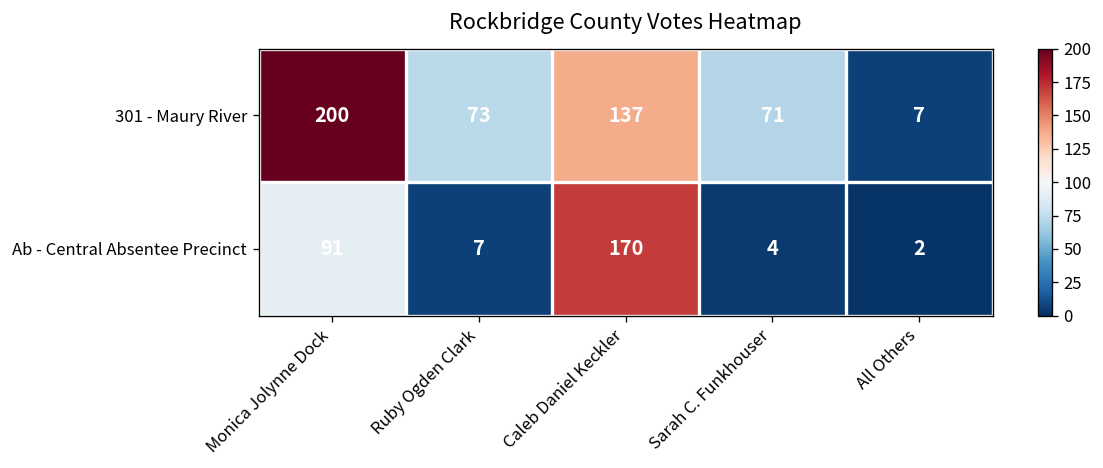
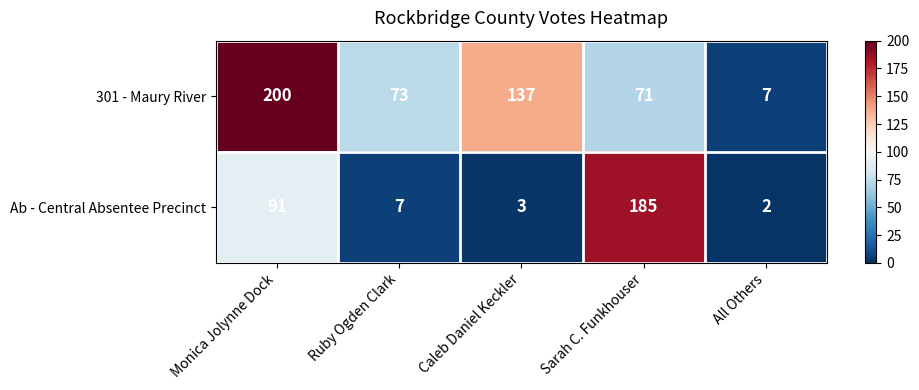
  {
    "301 - Maury River": {
      "Monica Jolynne Dock": 200,
      "Ruby Ogden Clark": 73,
      "Caleb Daniel Keckler": 137,
      "Sarah C. Funkhouser": 71,
      "All Others": 7
    },
    "Ab - Central Absentee Precinct": {
      "Ruby Ogden Clark": 7,
-     "Caleb Daniel Keckler": 170,
-     "Sarah C. Funkhouser": 4,
+     "Caleb Daniel Keckler": 3,
+     "Sarah C. Funkhouser": 185,
      "All Others": 2
    }
  }
